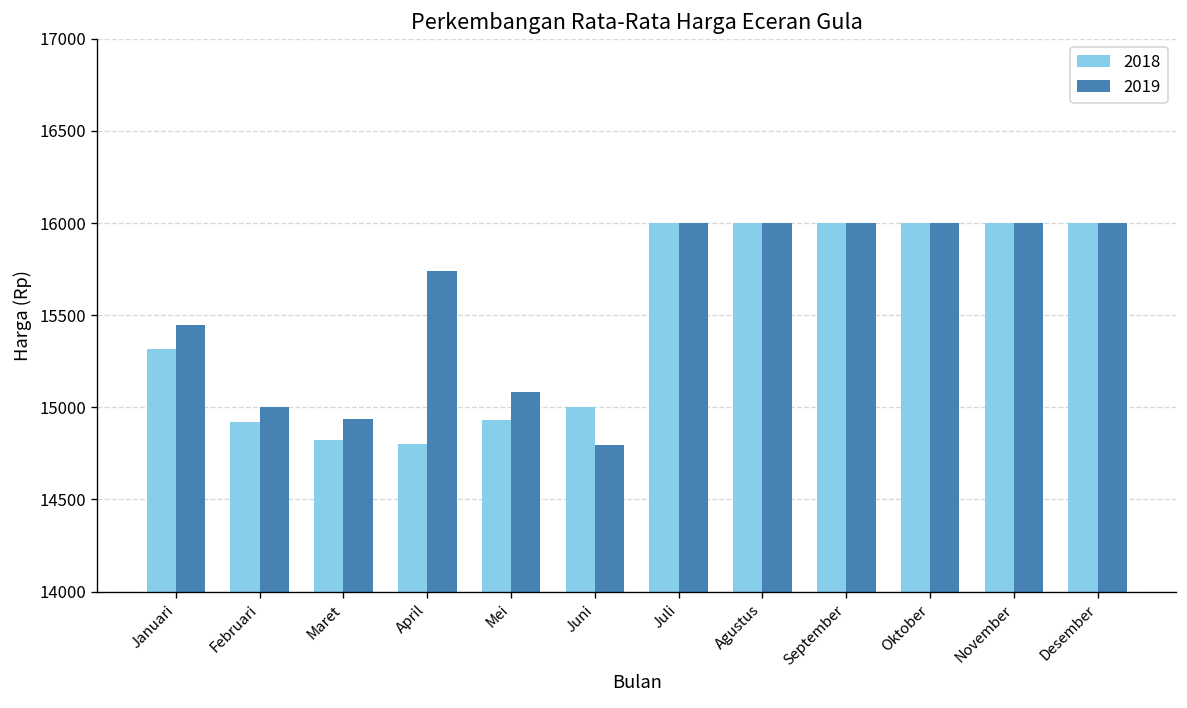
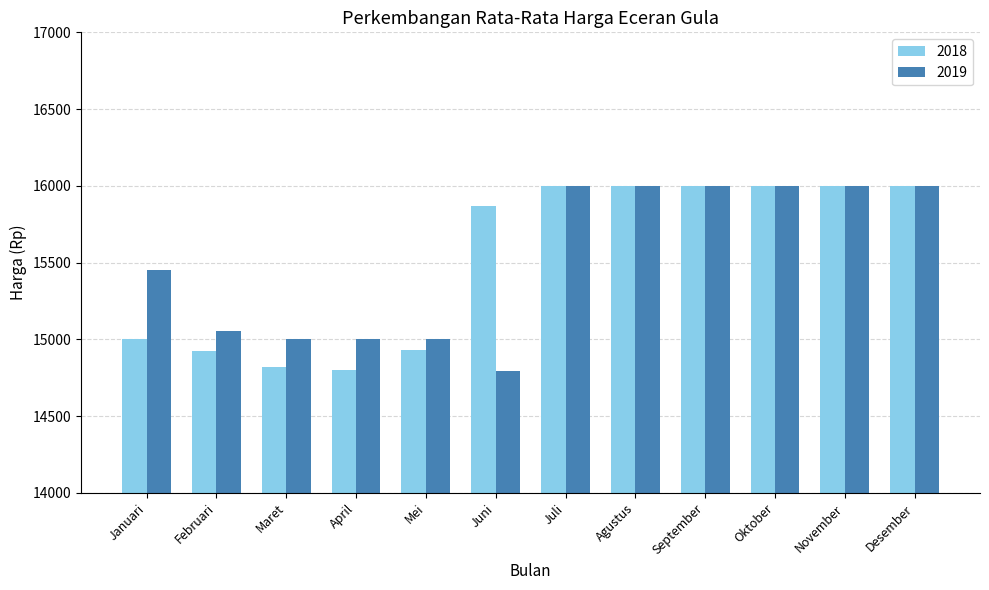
  {
    "2018": {
-     "Januari": 15320,
+     "Januari": 15000,
      "Februari": 14920,
      "Maret": 14820,
      "April": 14800,
      "Mei": 14930,
-     "Juni": 15000,
+     "Juni": 15870,
      "Juli": 16000,
      "Agustus": 16000,
      "September": 16000,
      "Oktober": 16000,
      "November": 16000,
      "Desember": 16000
    },
    "2019": {
      "Januari": 15450,
-     "Februari": 15000,
-     "Maret": 14930,
-     "April": 15740,
-     "Mei": 15080,
+     "Februari": 15050,
+     "Maret": 15000,
+     "April": 15000,
+     "Mei": 15000,
      "Juni": 14800,
      "Juli": 16000,
      "Agustus": 16000,
      "September": 16000,
      "Oktober": 16000,
      "November": 16000,
      "Desember": 16000
    }
  }
